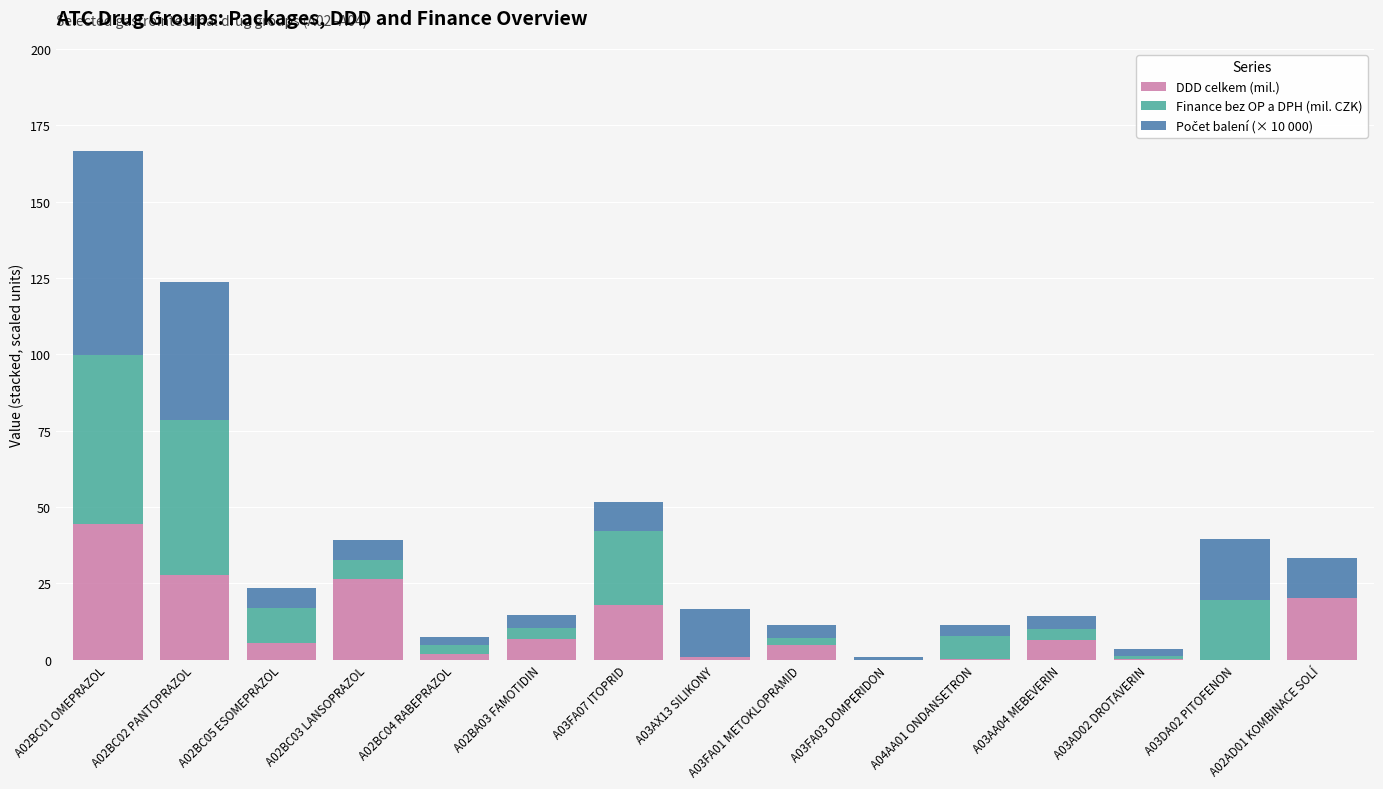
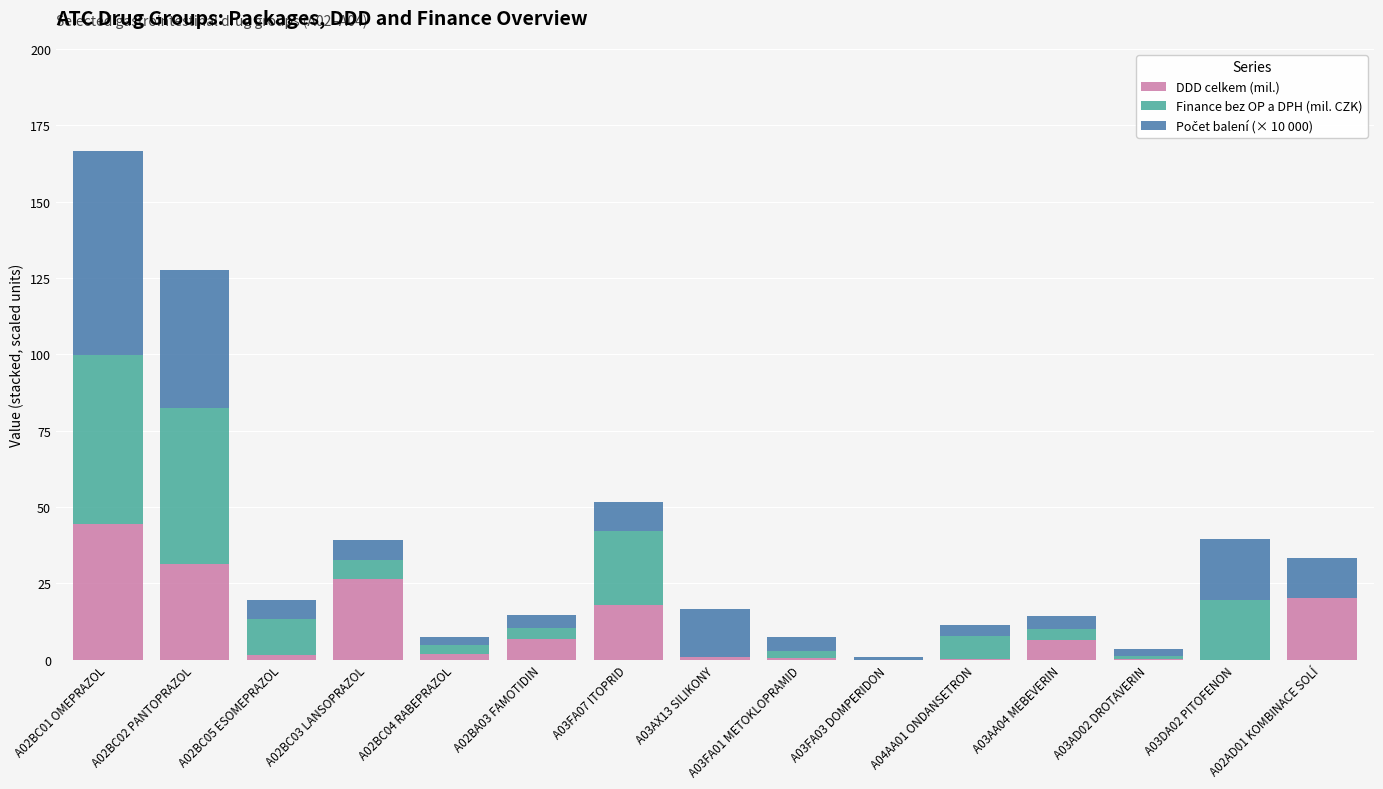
  {
    "DDD celkem (mil.)": {
      "A02BC01 OMEPRAZOL": 44,
-     "A02BC02 PANTOPRAZOL": 28,
-     "A02BC05 ESOMEPRAZOL": 5,
+     "A02BC02 PANTOPRAZOL": 31,
+     "A02BC05 ESOMEPRAZOL": 2,
      "A02BC03 LANSOPRAZOL": 26,
      "A02BC04 RABEPRAZOL": 2,
      "A02BA03 FAMOTIDIN": 7,
      "A03FA07 ITOPRID": 18,
      "A03AX13 SILIKONY": 1,
-     "A03FA01 METOKLOPRAMID": 5,
+     "A03FA01 METOKLOPRAMID": 1,
      "A03AA04 MEBEVERIN": 6,
      "A03DA02 PITOFENON": 0,
      "A02AD01 KOMBINACE SOLÍ": 20
    }
  }
